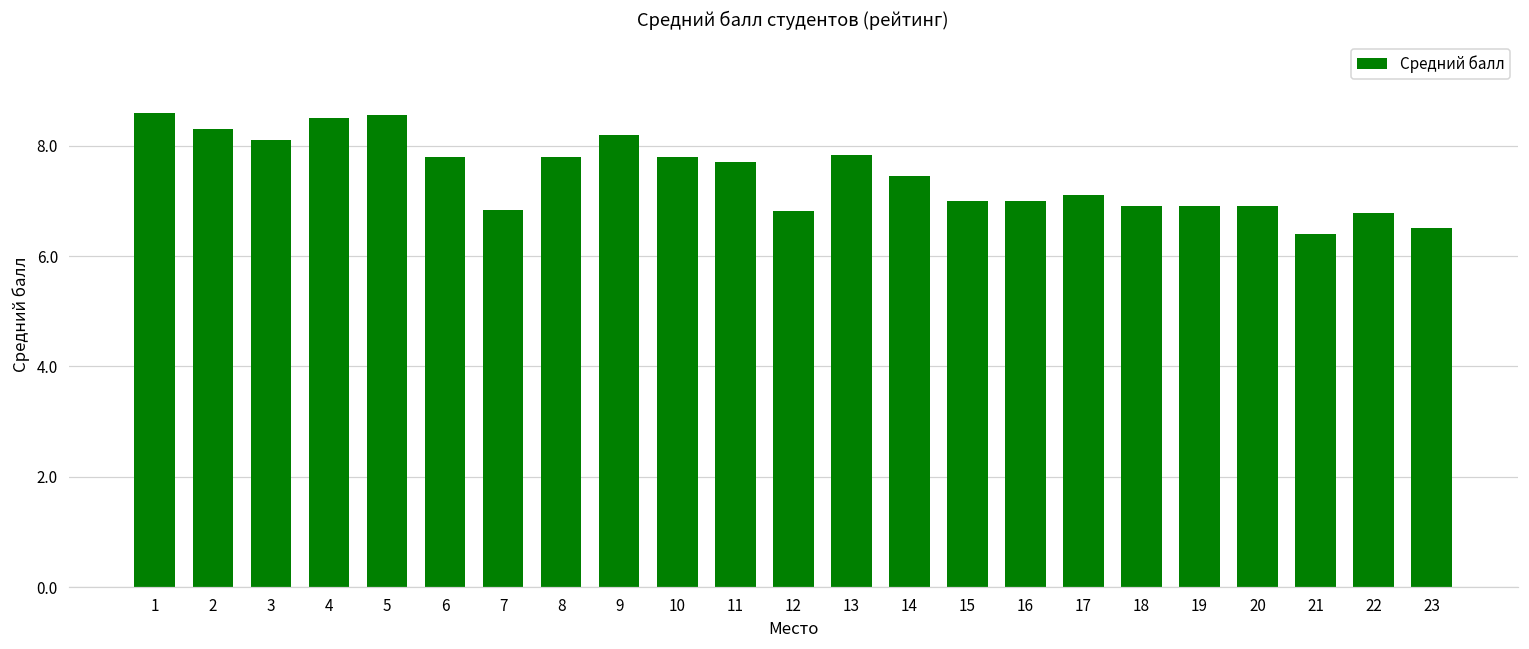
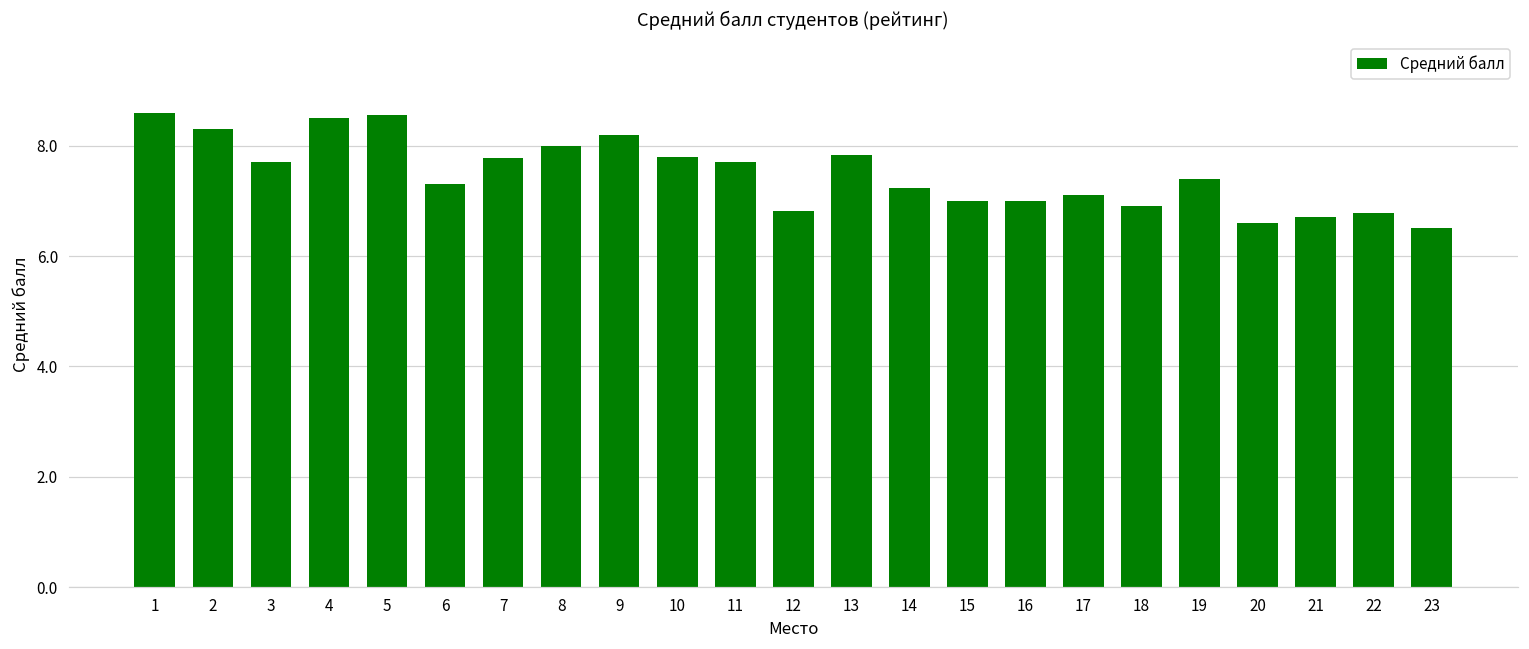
  {
    "1": 8.6,
    "2": 8.3,
-   "3": 8.1,
+   "3": 7.7,
    "4": 8.5,
    "5": 8.6,
-   "6": 7.8,
-   "7": 6.8,
-   "8": 7.8,
+   "6": 7.3,
+   "7": 7.8,
+   "8": 8.0,
    "9": 8.2,
    "10": 7.8,
    "11": 7.7,
    "12": 6.8,
    "13": 7.8,
-   "14": 7.4,
+   "14": 7.2,
    "15": 7.0,
    "16": 7.0,
    "17": 7.1,
    "18": 6.9,
-   "19": 6.9,
-   "20": 6.9,
-   "21": 6.4,
+   "19": 7.4,
+   "20": 6.6,
+   "21": 6.7,
    "22": 6.8,
    "23": 6.5
  }
